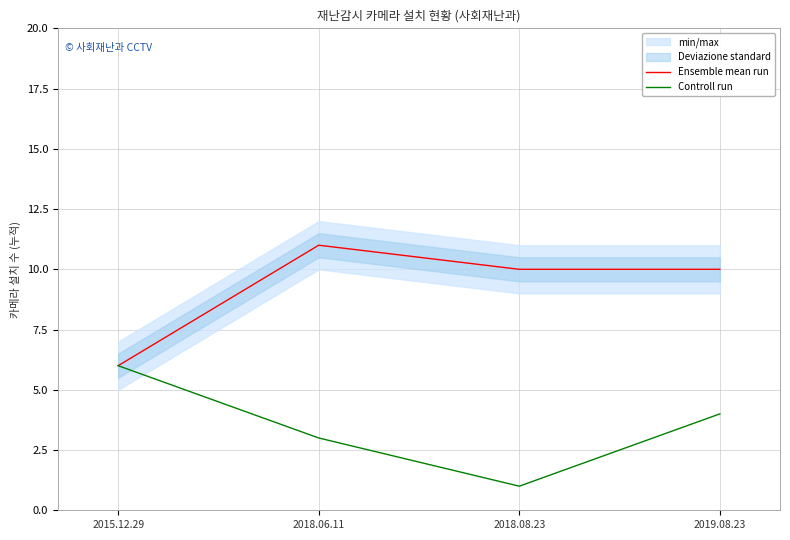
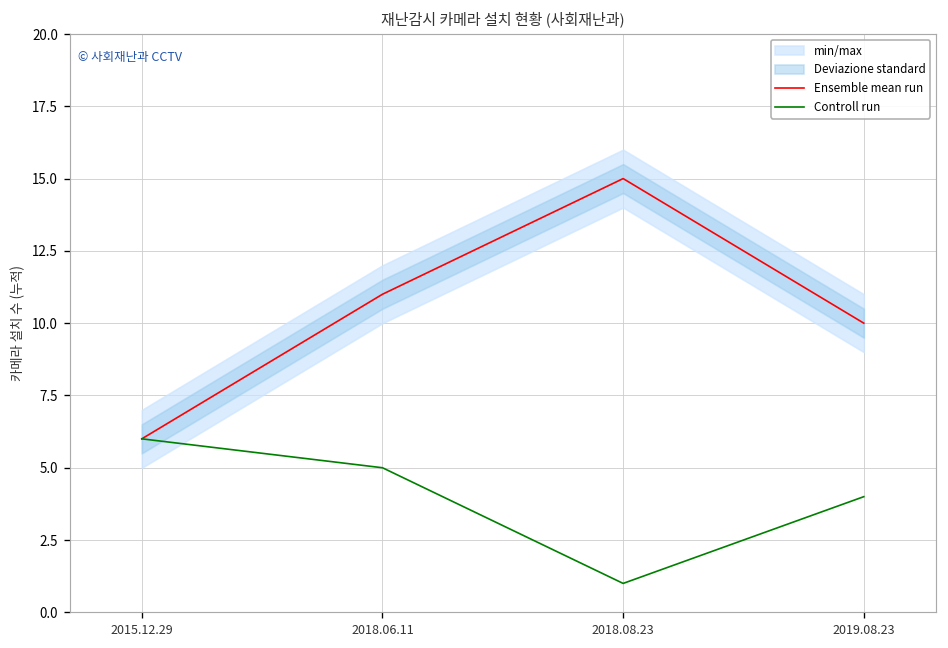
  {
    "Ensemble mean run": {
      "2018.06.11": 11,
-     "2018.08.23": 10,
+     "2018.08.23": 15,
      "2019.08.23": 10
    },
    "Controll run": {
-     "2018.06.11": 3,
+     "2018.06.11": 5,
      "2018.08.23": 1,
      "2019.08.23": 4
    }
  }
